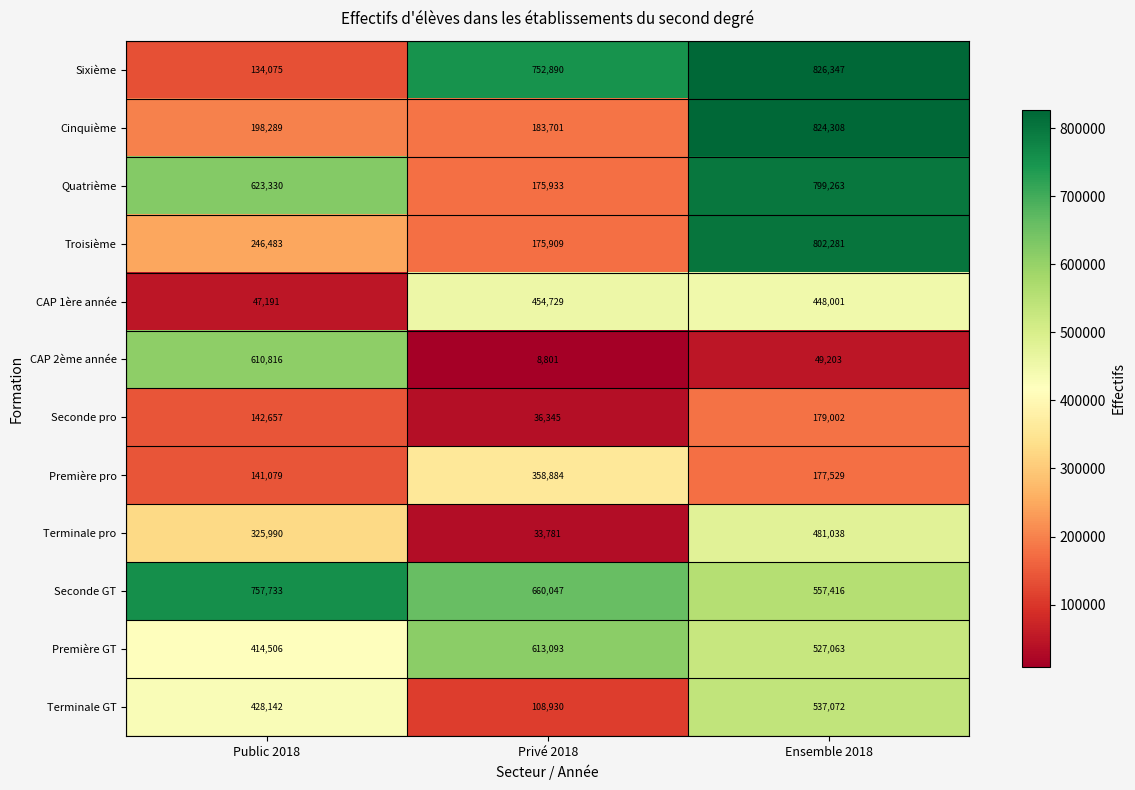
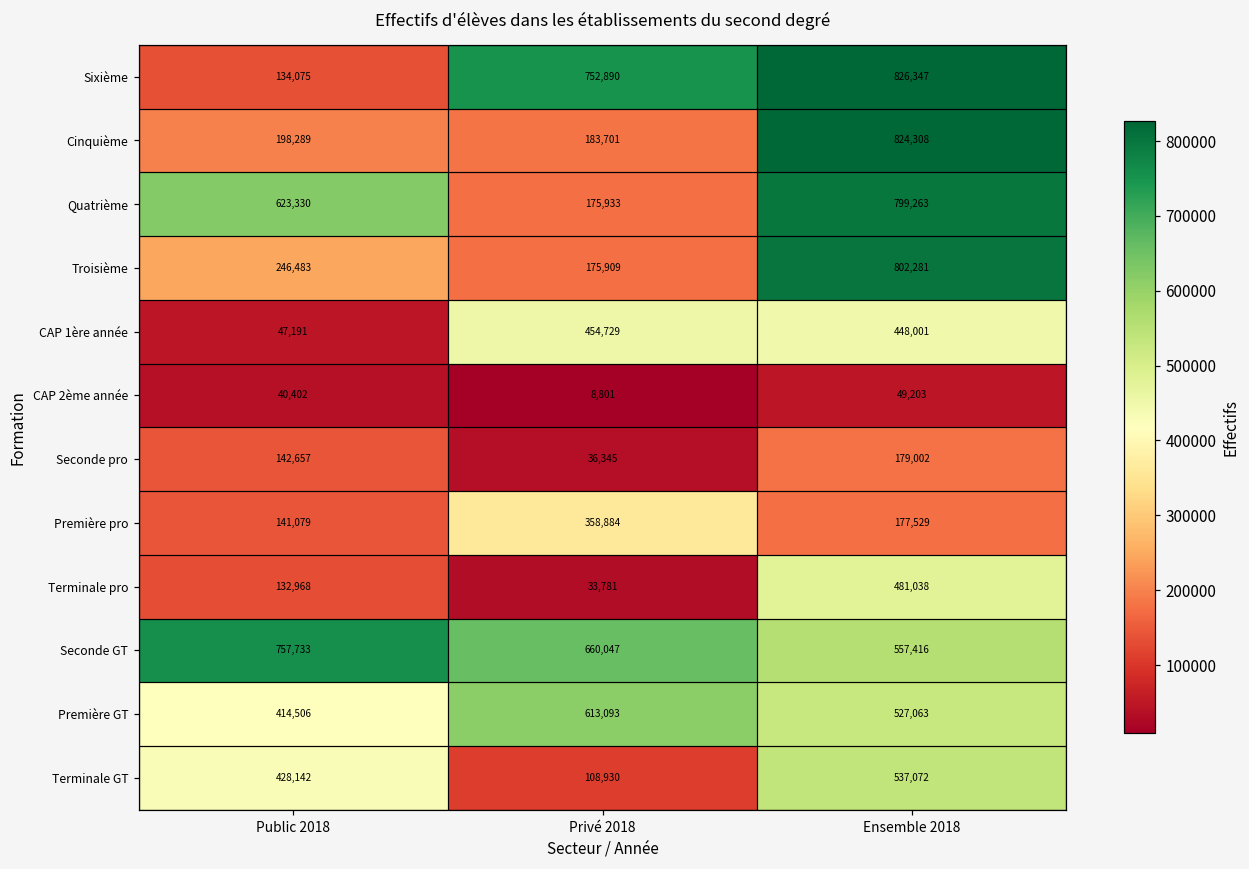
  {
    "Sixième": {
      "Public 2018": "134,075",
      "Privé 2018": "752,890",
      "Ensemble 2018": "826,347"
    },
    "Cinquième": {
      "Public 2018": "198,289",
      "Privé 2018": "183,701",
      "Ensemble 2018": "824,308"
    },
    "Quatrième": {
      "Public 2018": "623,330",
      "Privé 2018": "175,933",
      "Ensemble 2018": "799,263"
    },
    "Troisième": {
      "Public 2018": "246,483",
      "Privé 2018": "175,909",
      "Ensemble 2018": "802,281"
    },
    "CAP 1ère année": {
      "Public 2018": "47,191",
      "Privé 2018": "454,729",
      "Ensemble 2018": "448,001"
    },
    "CAP 2ème année": {
-     "Public 2018": "610,816",
+     "Public 2018": "40,402",
      "Privé 2018": "8,801",
      "Ensemble 2018": "49,203"
    },
    "Seconde pro": {
      "Public 2018": "142,657",
      "Privé 2018": "36,345",
      "Ensemble 2018": "179,002"
    },
    "Première pro": {
      "Public 2018": "141,079",
      "Privé 2018": "358,884",
      "Ensemble 2018": "177,529"
    },
    "Terminale pro": {
-     "Public 2018": "325,990",
+     "Public 2018": "132,968",
      "Privé 2018": "33,781",
      "Ensemble 2018": "481,038"
    },
    "Seconde GT": {
      "Public 2018": "757,733",
      "Privé 2018": "660,047",
      "Ensemble 2018": "557,416"
    },
    "Première GT": {
      "Public 2018": "414,506",
      "Privé 2018": "613,093",
      "Ensemble 2018": "527,063"
    },
    "Terminale GT": {
      "Public 2018": "428,142",
      "Privé 2018": "108,930",
      "Ensemble 2018": "537,072"
    }
  }
